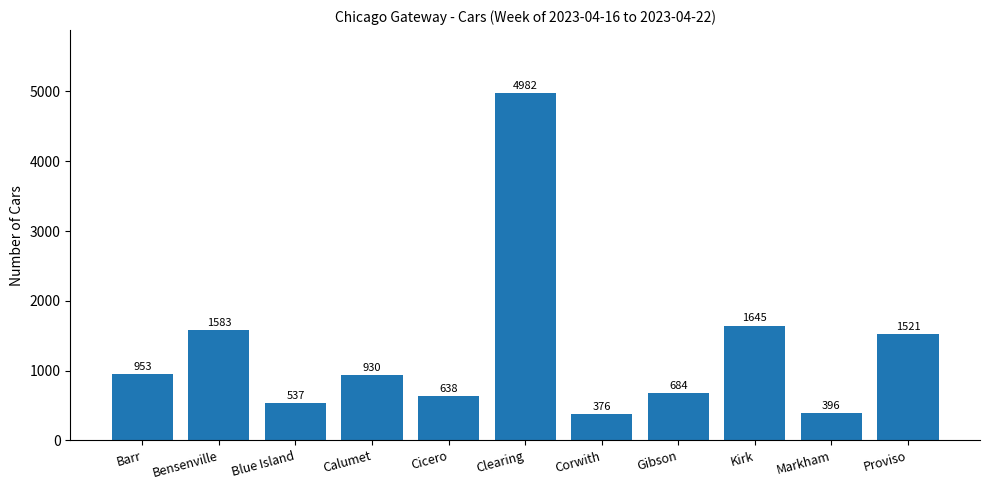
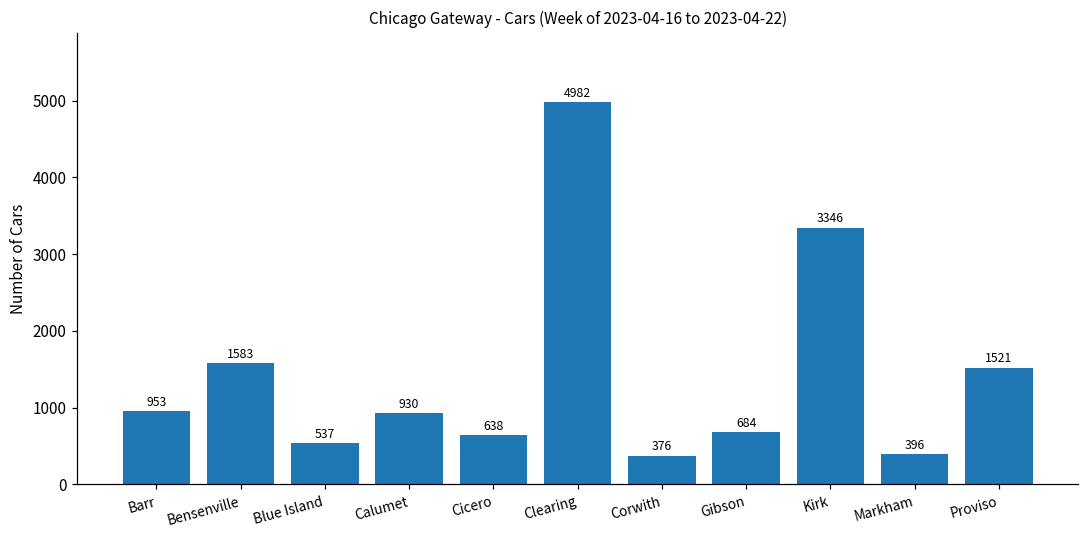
  {
    "Barr": 953,
    "Bensenville": 1583,
    "Blue Island": 537,
    "Calumet": 930,
    "Cicero": 638,
    "Clearing": 4982,
    "Corwith": 376,
    "Gibson": 684,
-   "Kirk": 1645,
+   "Kirk": 3346,
    "Markham": 396,
    "Proviso": 1521
  }
